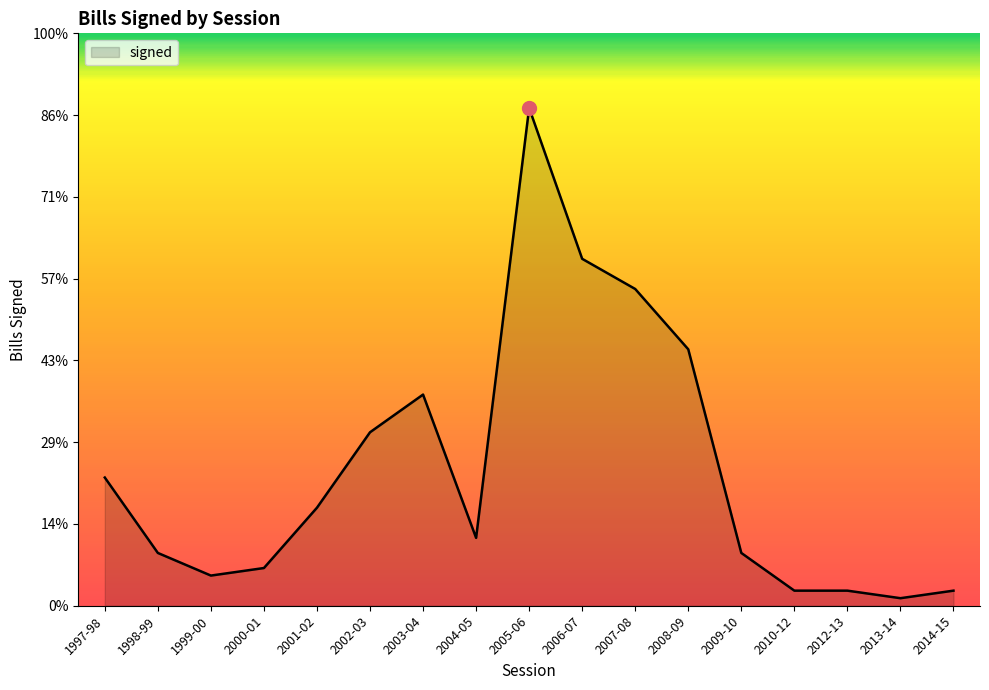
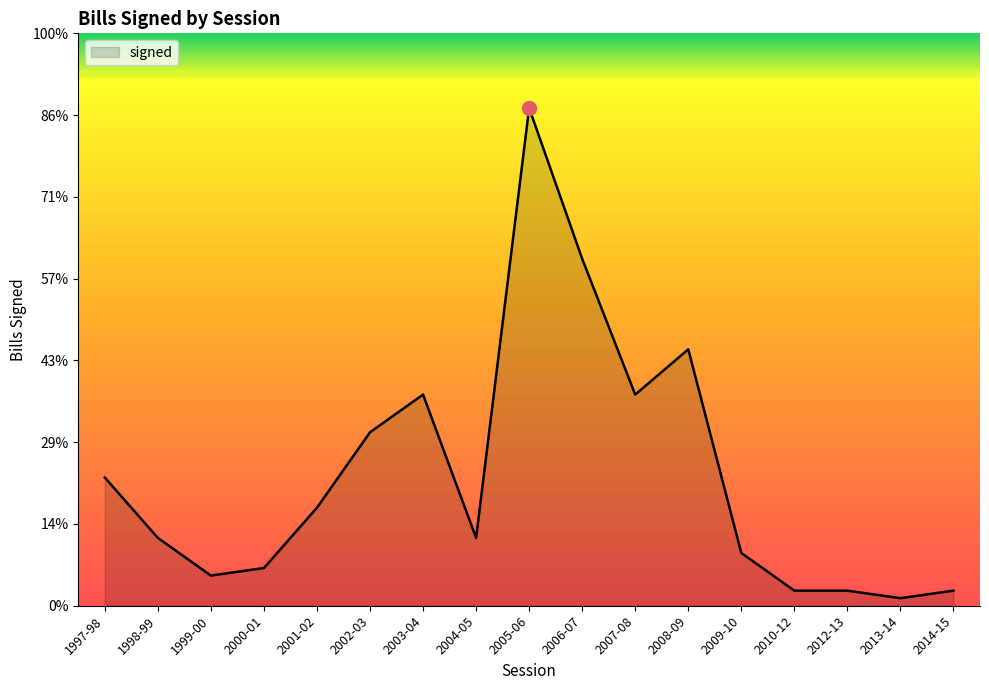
  {
    "signed": {
      "1997-98": "22%",
-     "1998-99": "9%",
+     "1998-99": "12%",
      "1999-00": "5%",
      "2000-01": "7%",
      "2001-02": "17%",
      "2002-03": "30%",
      "2003-04": "37%",
      "2004-05": "12%",
      "2006-07": "61%",
-     "2007-08": "55%",
+     "2007-08": "37%",
      "2008-09": "45%",
      "2009-10": "9%",
      "2010-12": "3%",
      "2012-13": "3%",
      "2013-14": "1%",
      "2014-15": "3%"
    }
  }
